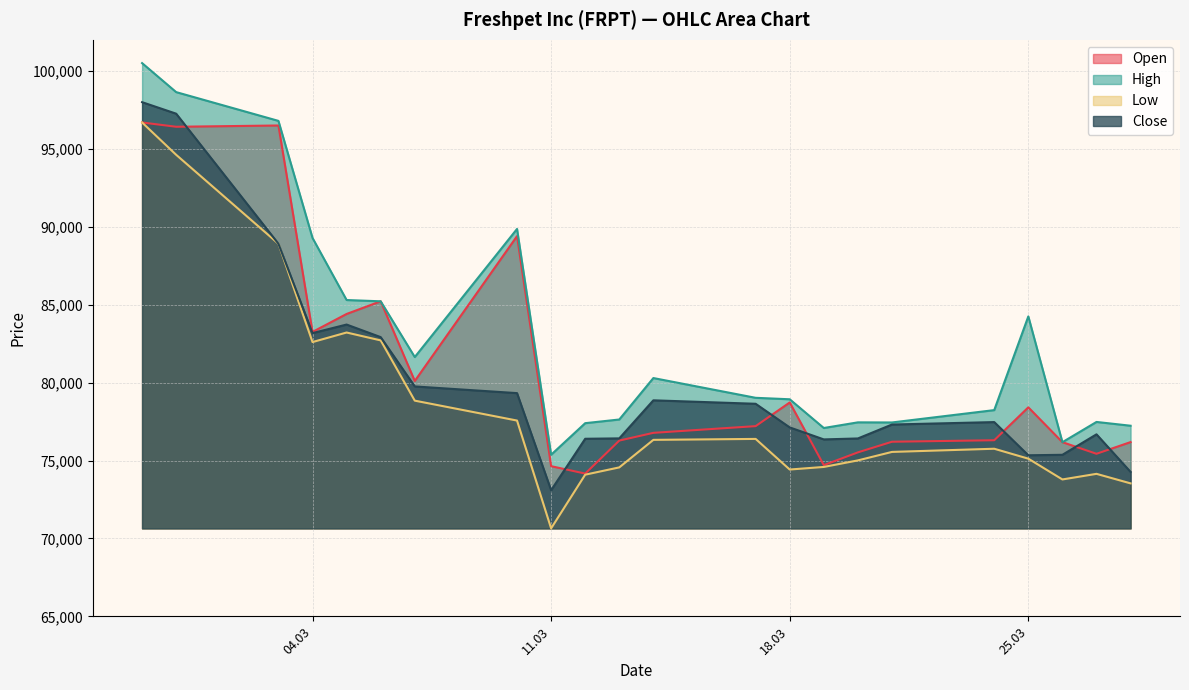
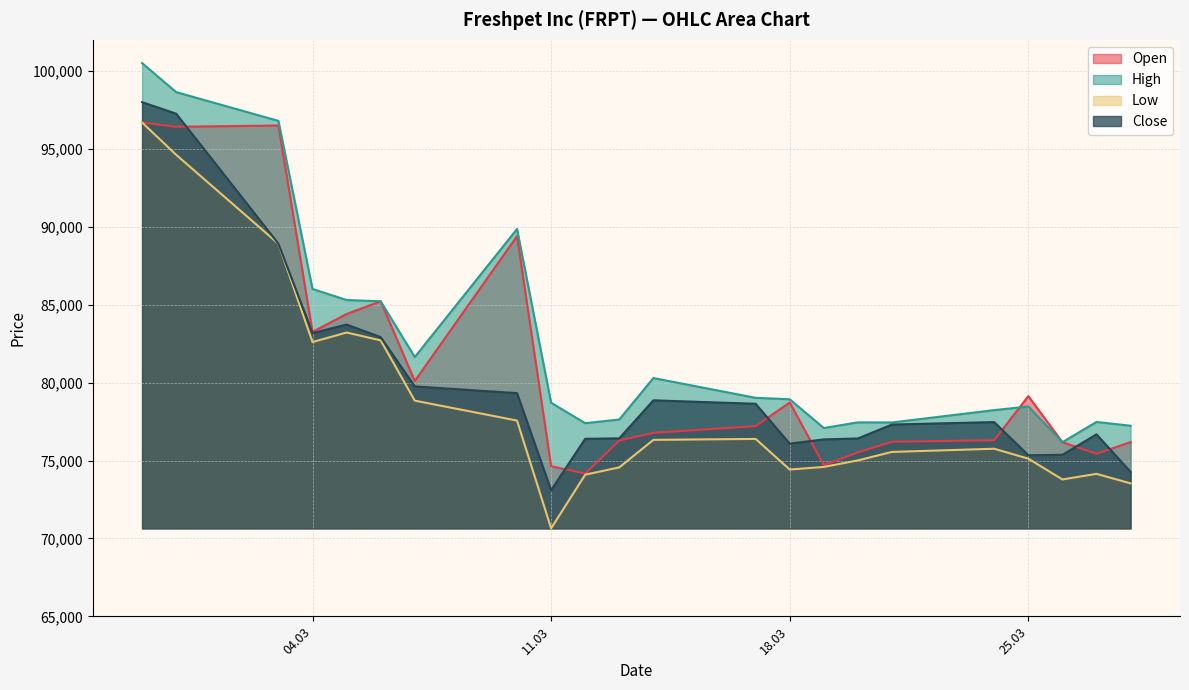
  {
    "Open": {
      "11.03": "74,600",
      "18.03": "78,700",
-     "25.03": "78,400"
+     "25.03": "79,100"
    },
    "High": {
-     "04.03": "89,300",
-     "11.03": "75,400",
+     "04.03": "86,000",
+     "11.03": "78,700",
      "18.03": "78,900",
-     "25.03": "84,300"
+     "25.03": "78,500"
    },
    "Low": {
      "04.03": "82,600",
      "11.03": "70,600",
      "18.03": "74,400",
      "25.03": "75,100"
    },
    "Close": {
      "11.03": "73,100",
-     "18.03": "77,100",
+     "18.03": "76,100",
      "25.03": "75,300"
    }
  }
